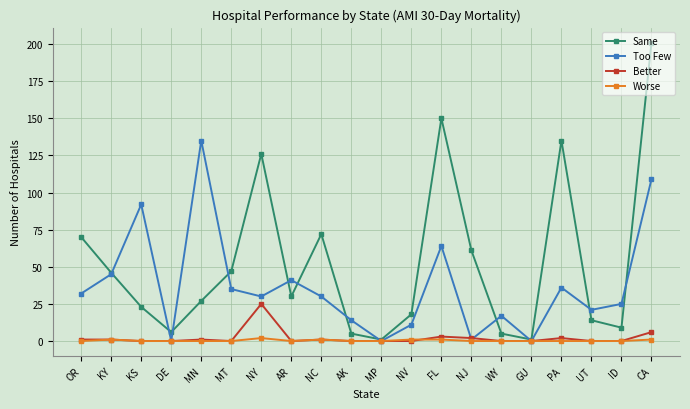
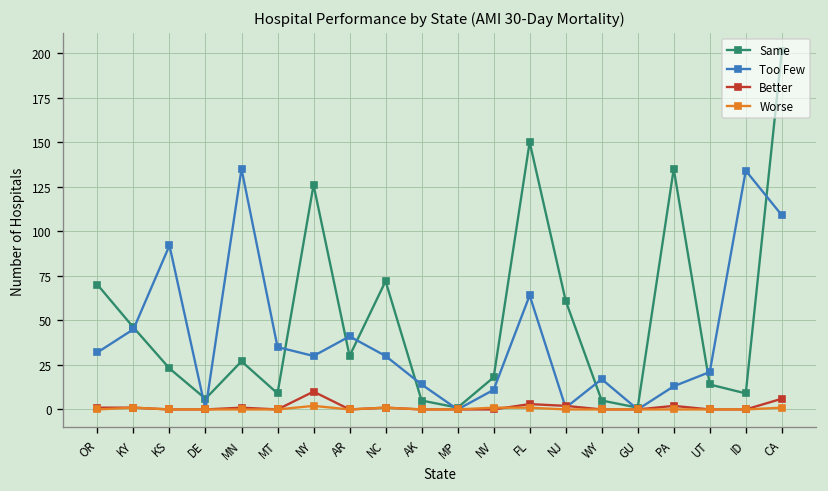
  {
    "Same": {
      "OR": 70,
      "KS": 23,
      "DE": 6,
      "MN": 27,
-     "MT": 47,
+     "MT": 9,
      "NY": 126,
      "AR": 30,
      "NC": 72,
      "AK": 5,
      "NV": 18,
      "FL": 150,
      "NJ": 61,
      "WY": 5,
      "PA": 135,
      "UT": 14,
      "ID": 9
    },
    "Too Few": {
      "OR": 32,
      "KS": 92,
      "MN": 135,
      "MT": 35,
      "NY": 30,
      "AR": 41,
      "NC": 30,
      "AK": 14,
      "NV": 11,
      "FL": 64,
      "WY": 17,
-     "PA": 36,
+     "PA": 13,
      "UT": 21,
-     "ID": 25,
+     "ID": 134,
      "CA": 109
    },
    "Better": {
-     "NY": 25,
+     "NY": 10,
      "FL": 3,
      "PA": 2,
      "CA": 6
    },
    "Worse": {
      "NY": 2,
      "FL": 1,
      "PA": 0,
      "CA": 1
    }
  }
